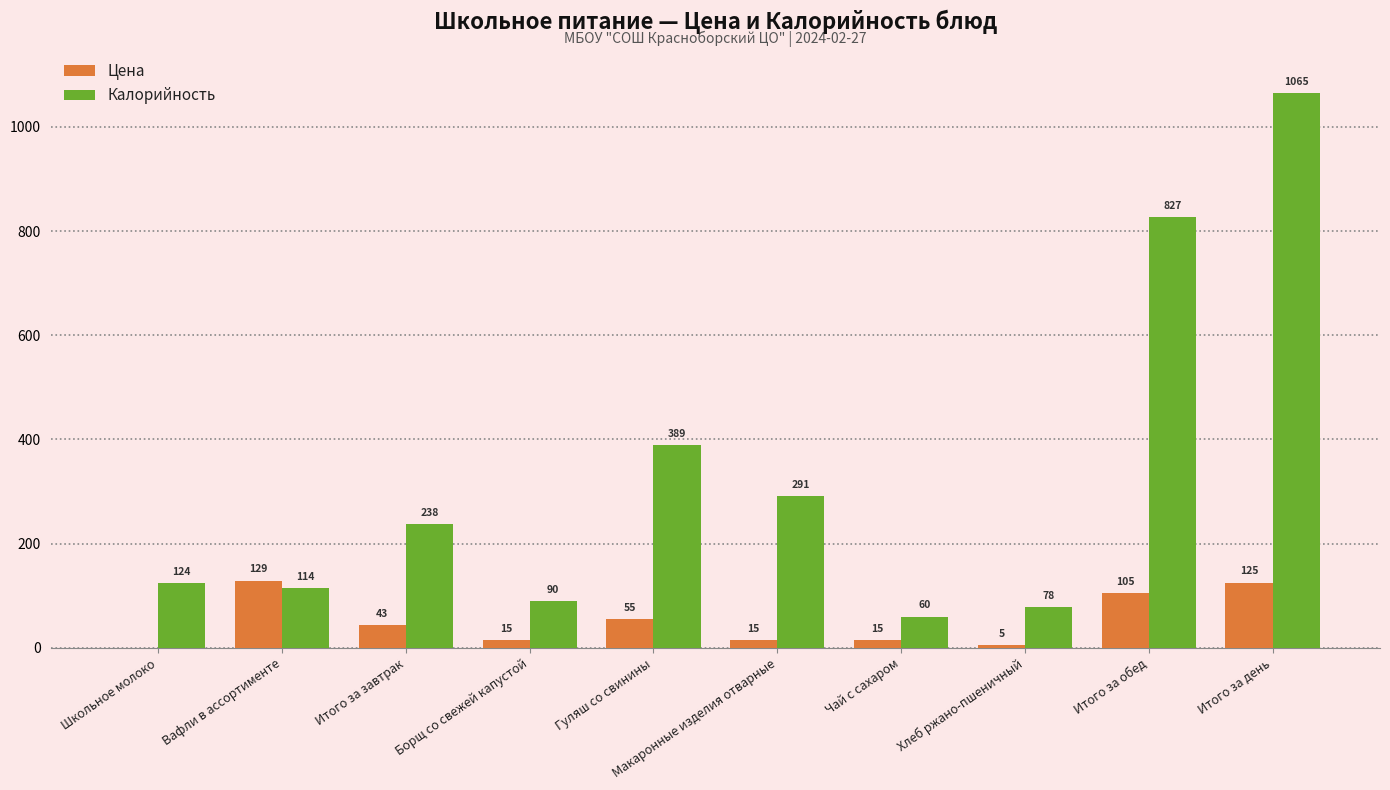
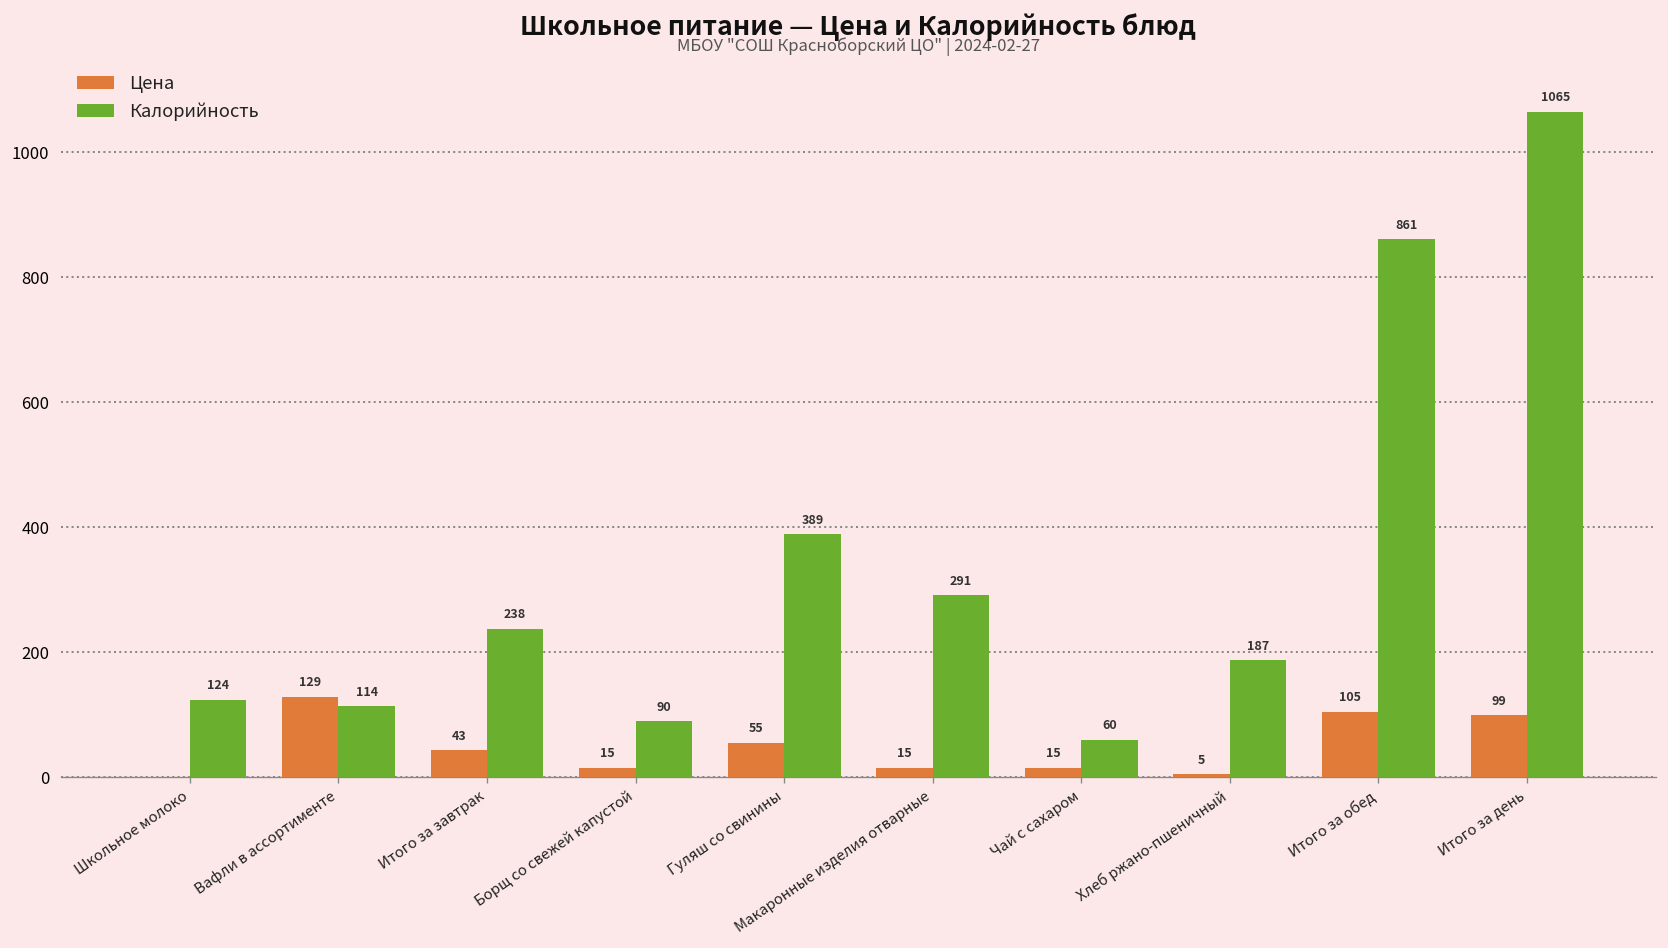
  {
    "Цена": {
      "Вафли в ассортименте": 129,
      "Итого за завтрак": 43,
      "Борщ со свежей капустой": 15,
      "Гуляш со свинины": 55,
      "Макаронные изделия отварные": 15,
      "Чай с сахаром": 15,
      "Хлеб ржано-пшеничный": 5,
      "Итого за обед": 105,
-     "Итого за день": 125
+     "Итого за день": 99
    },
    "Калорийность": {
      "Школьное молоко": 124,
      "Вафли в ассортименте": 114,
      "Итого за завтрак": 238,
      "Борщ со свежей капустой": 90,
      "Гуляш со свинины": 389,
      "Макаронные изделия отварные": 291,
      "Чай с сахаром": 60,
-     "Хлеб ржано-пшеничный": 78,
-     "Итого за обед": 827,
+     "Хлеб ржано-пшеничный": 187,
+     "Итого за обед": 861,
      "Итого за день": 1065
    }
  }
